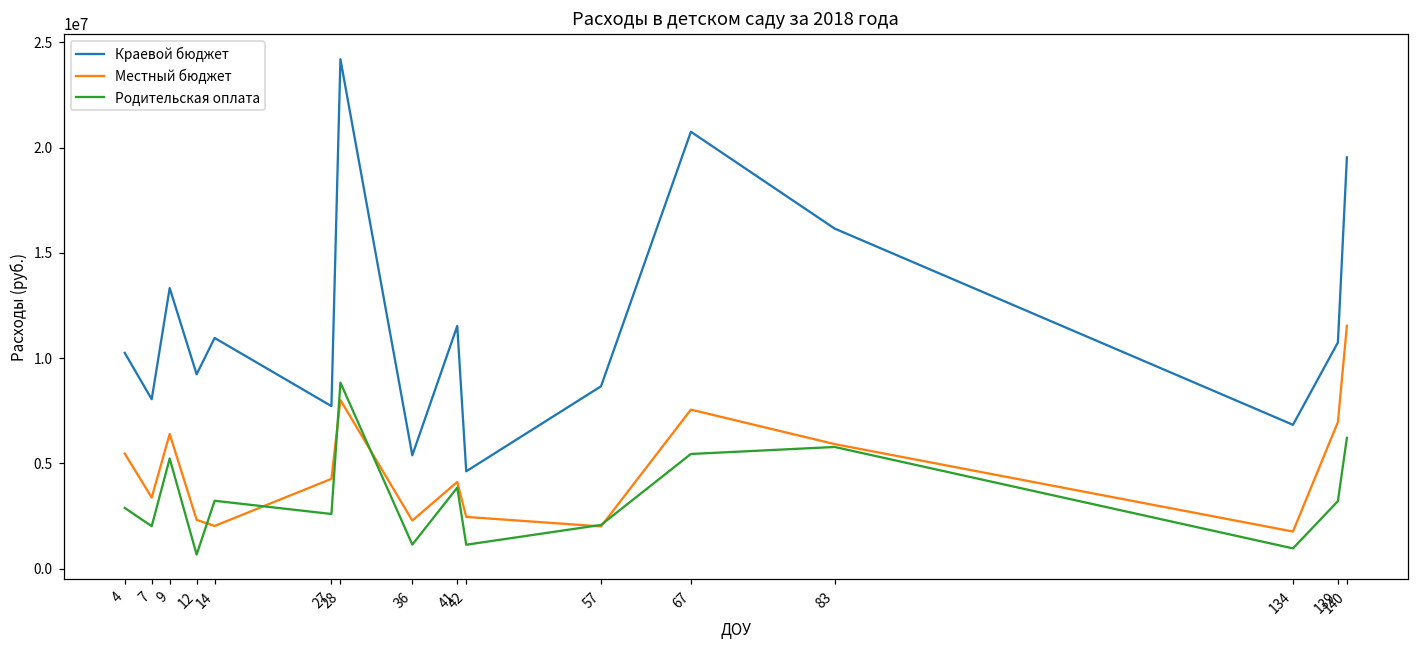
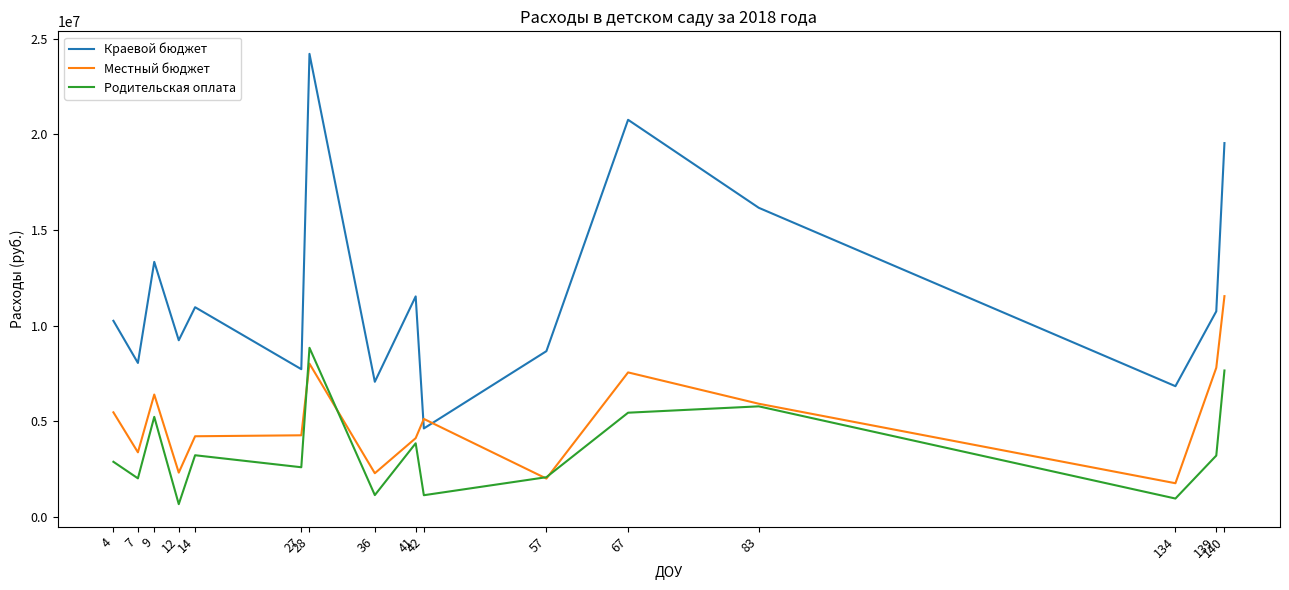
  {
    "Краевой бюджет": {
      "4": 10300000,
      "7": 8100000,
      "9": 13300000,
      "12": 9200000,
      "14": 11000000,
      "27": 7700000,
      "28": 24200000,
-     "36": 5400000,
+     "36": 7100000,
      "41": 11500000,
      "42": 4600000,
      "57": 8700000,
      "67": 20800000,
      "83": 16200000,
      "134": 6800000,
      "139": 10700000,
      "140": 19500000
    },
    "Местный бюджет": {
      "4": 5500000,
      "7": 3400000,
      "9": 6400000,
      "12": 2300000,
-     "14": 2000000,
+     "14": 4200000,
      "27": 4300000,
      "28": 8000000,
      "36": 2300000,
      "41": 4100000,
-     "42": 2500000,
+     "42": 5100000,
      "67": 7600000,
      "83": 5900000,
      "134": 1800000,
-     "139": 7000000,
+     "139": 7800000,
      "140": 11500000
    },
    "Родительская оплата": {
      "4": 2900000,
      "7": 2000000,
      "9": 5200000,
      "12": 700000,
      "14": 3200000,
      "27": 2600000,
      "28": 8800000,
      "36": 1100000,
      "41": 3900000,
      "42": 1100000,
      "67": 5500000,
      "83": 5800000,
      "134": 1000000,
      "139": 3200000,
-     "140": 6200000
+     "140": 7700000
    }
  }
